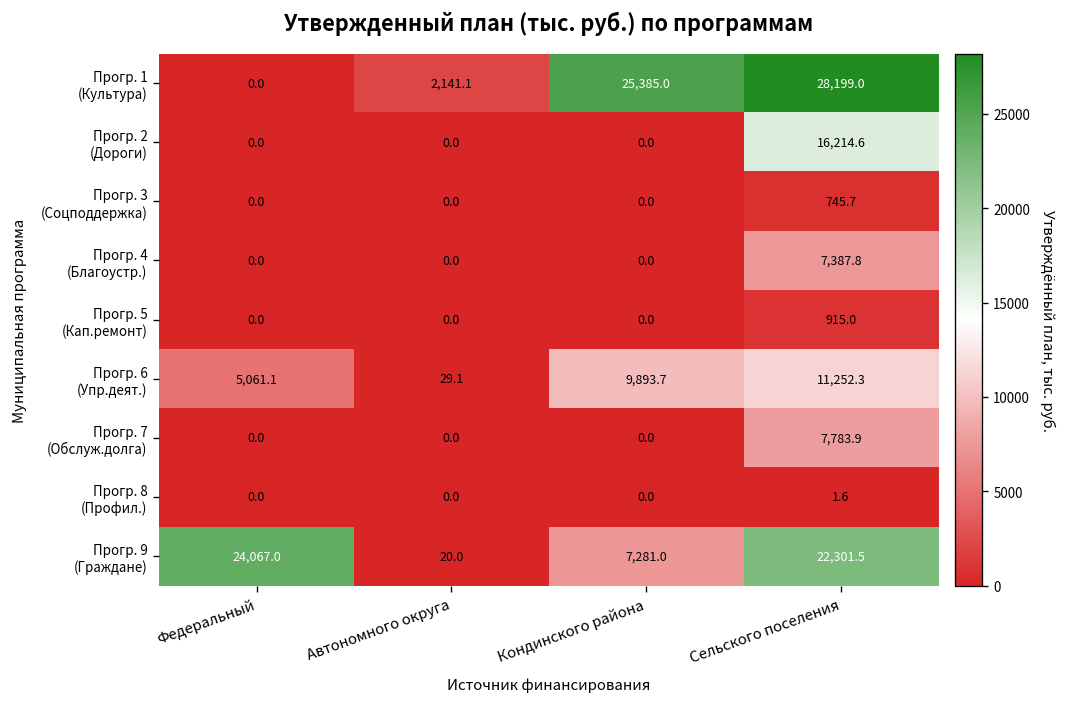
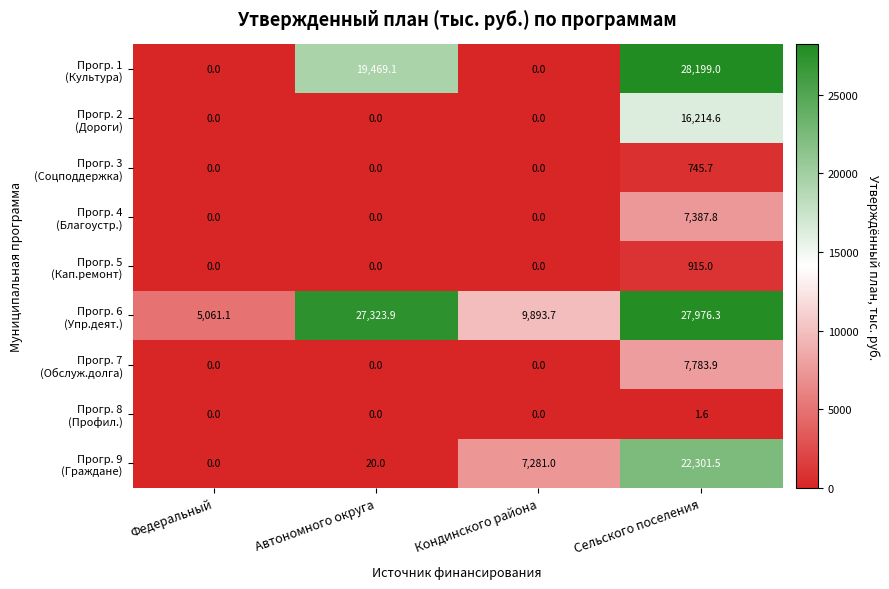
  {
    "Прогр. 1 (Культура)": {
      "Федеральный": "0.0",
-     "Автономного округа": "2,141.1",
-     "Кондинского района": "25,385.0",
+     "Автономного округа": "19,469.1",
+     "Кондинского района": "0.0",
      "Сельского поселения": "28,199.0"
    },
    "Прогр. 2 (Дороги)": {
      "Федеральный": "0.0",
      "Автономного округа": "0.0",
      "Кондинского района": "0.0",
      "Сельского поселения": "16,214.6"
    },
    "Прогр. 3 (Соцподдержка)": {
      "Федеральный": "0.0",
      "Автономного округа": "0.0",
      "Кондинского района": "0.0",
      "Сельского поселения": "745.7"
    },
    "Прогр. 4 (Благоустр.)": {
      "Федеральный": "0.0",
      "Автономного округа": "0.0",
      "Кондинского района": "0.0",
      "Сельского поселения": "7,387.8"
    },
    "Прогр. 5 (Кап.ремонт)": {
      "Федеральный": "0.0",
      "Автономного округа": "0.0",
      "Кондинского района": "0.0",
      "Сельского поселения": "915.0"
    },
    "Прогр. 6 (Упр.деят.)": {
      "Федеральный": "5,061.1",
-     "Автономного округа": "29.1",
+     "Автономного округа": "27,323.9",
      "Кондинского района": "9,893.7",
-     "Сельского поселения": "11,252.3"
+     "Сельского поселения": "27,976.3"
    },
    "Прогр. 7 (Обслуж.долга)": {
      "Федеральный": "0.0",
      "Автономного округа": "0.0",
      "Кондинского района": "0.0",
      "Сельского поселения": "7,783.9"
    },
    "Прогр. 8 (Профил.)": {
      "Федеральный": "0.0",
      "Автономного округа": "0.0",
      "Кондинского района": "0.0",
      "Сельского поселения": "1.6"
    },
    "Прогр. 9 (Граждане)": {
-     "Федеральный": "24,067.0",
+     "Федеральный": "0.0",
      "Автономного округа": "20.0",
      "Кондинского района": "7,281.0",
      "Сельского поселения": "22,301.5"
    }
  }
